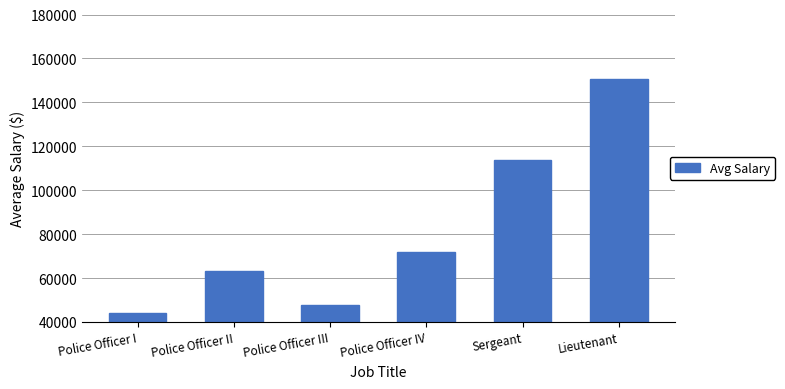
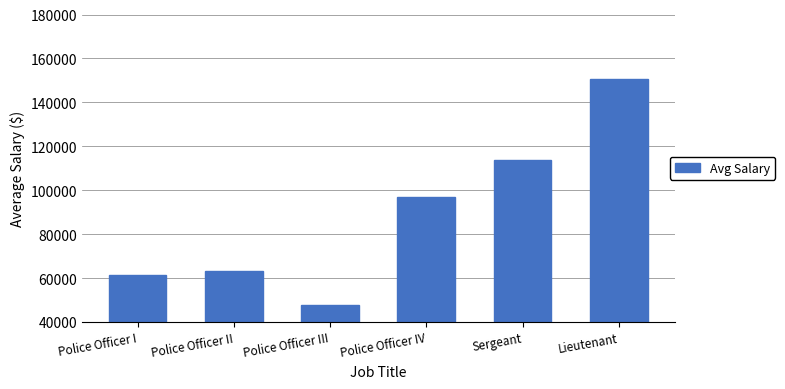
  {
-   "Police Officer I": 44000,
+   "Police Officer I": 61000,
    "Police Officer II": 63000,
    "Police Officer III": 48000,
-   "Police Officer IV": 72000,
+   "Police Officer IV": 97000,
    "Sergeant": 114000,
    "Lieutenant": 151000
  }
